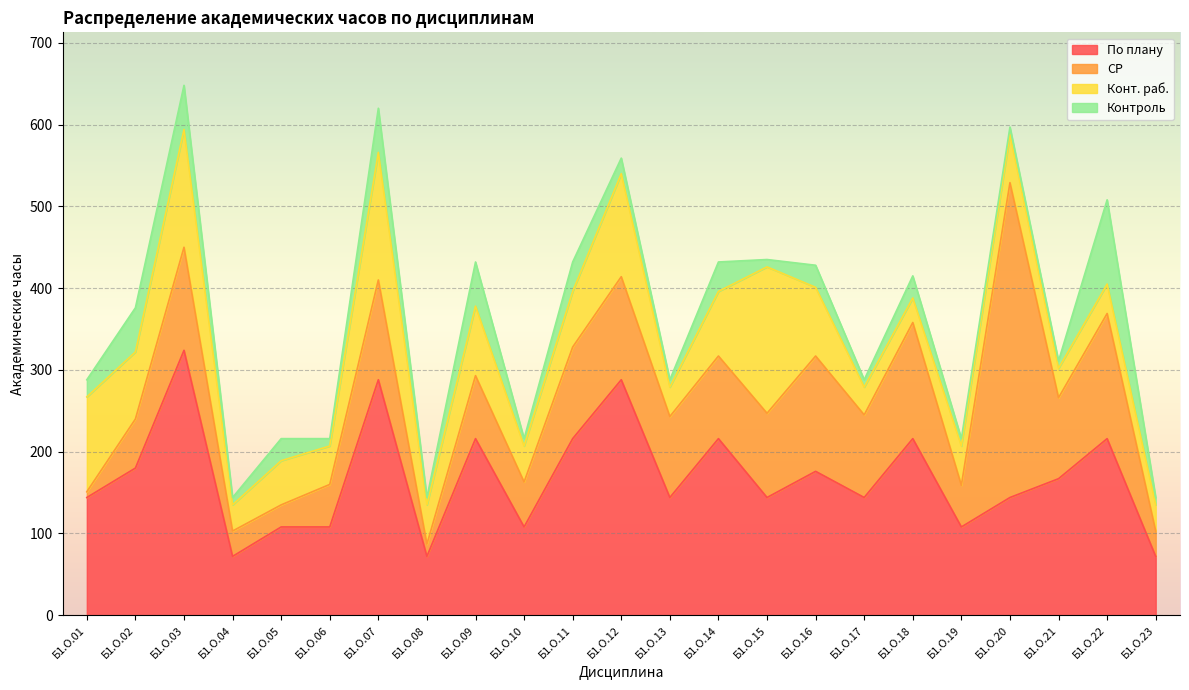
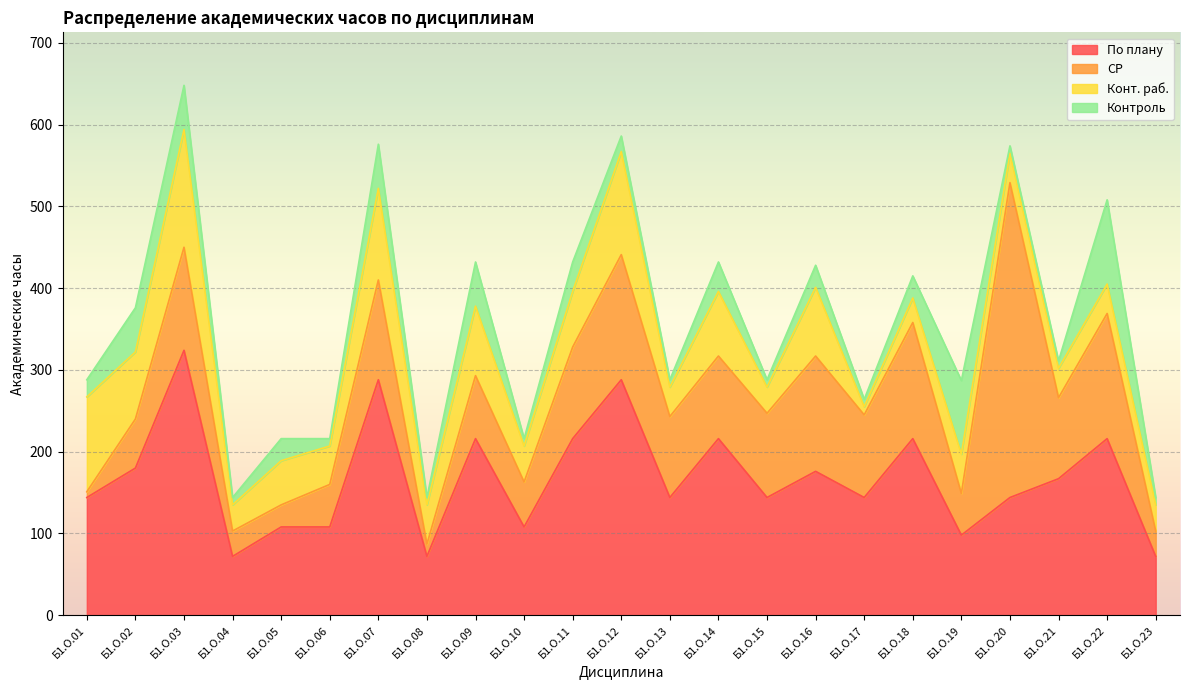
  {
    "По плану": {
      "Б1.О.01": 140,
      "Б1.О.02": 180,
      "Б1.О.03": 320,
      "Б1.О.04": 70,
      "Б1.О.05": 110,
      "Б1.О.06": 110,
      "Б1.О.07": 290,
      "Б1.О.08": 70,
      "Б1.О.09": 220,
      "Б1.О.10": 110,
      "Б1.О.11": 220,
      "Б1.О.12": 290,
      "Б1.О.13": 140,
      "Б1.О.14": 220,
      "Б1.О.15": 140,
      "Б1.О.16": 180,
      "Б1.О.17": 140,
      "Б1.О.18": 220,
-     "Б1.О.19": 110,
+     "Б1.О.19": 100,
      "Б1.О.20": 140,
      "Б1.О.21": 170,
      "Б1.О.22": 220,
      "Б1.О.23": 70
    },
    "СР": {
      "Б1.О.01": 10,
      "Б1.О.02": 60,
      "Б1.О.03": 130,
      "Б1.О.04": 30,
      "Б1.О.05": 30,
      "Б1.О.06": 50,
      "Б1.О.07": 120,
      "Б1.О.08": 20,
      "Б1.О.09": 80,
      "Б1.О.10": 60,
      "Б1.О.11": 110,
-     "Б1.О.12": 130,
+     "Б1.О.12": 150,
      "Б1.О.13": 100,
      "Б1.О.14": 100,
      "Б1.О.15": 100,
      "Б1.О.16": 140,
      "Б1.О.17": 100,
      "Б1.О.18": 140,
      "Б1.О.19": 50,
      "Б1.О.20": 390,
      "Б1.О.21": 100,
      "Б1.О.22": 150,
      "Б1.О.23": 30
    },
    "Конт. раб.": {
      "Б1.О.01": 120,
      "Б1.О.02": 80,
      "Б1.О.03": 140,
      "Б1.О.04": 30,
      "Б1.О.05": 50,
      "Б1.О.06": 50,
-     "Б1.О.07": 160,
+     "Б1.О.07": 110,
      "Б1.О.08": 50,
      "Б1.О.09": 90,
      "Б1.О.10": 40,
      "Б1.О.11": 70,
      "Б1.О.12": 130,
      "Б1.О.13": 40,
      "Б1.О.14": 80,
-     "Б1.О.15": 180,
+     "Б1.О.15": 30,
      "Б1.О.16": 80,
-     "Б1.О.17": 30,
+     "Б1.О.17": 10,
      "Б1.О.18": 30,
      "Б1.О.19": 50,
-     "Б1.О.20": 60,
+     "Б1.О.20": 40,
      "Б1.О.21": 40,
      "Б1.О.22": 40,
      "Б1.О.23": 30
    },
    "Контроль": {
      "Б1.О.01": 20,
      "Б1.О.02": 50,
      "Б1.О.03": 50,
      "Б1.О.04": 10,
      "Б1.О.05": 30,
      "Б1.О.06": 10,
      "Б1.О.07": 50,
      "Б1.О.08": 10,
      "Б1.О.09": 50,
      "Б1.О.10": 10,
      "Б1.О.11": 40,
      "Б1.О.12": 20,
      "Б1.О.13": 10,
      "Б1.О.14": 40,
      "Б1.О.15": 10,
      "Б1.О.16": 30,
      "Б1.О.17": 10,
      "Б1.О.18": 30,
-     "Б1.О.19": 10,
+     "Б1.О.19": 90,
      "Б1.О.20": 10,
      "Б1.О.21": 10,
      "Б1.О.22": 100,
      "Б1.О.23": 10
    }
  }
